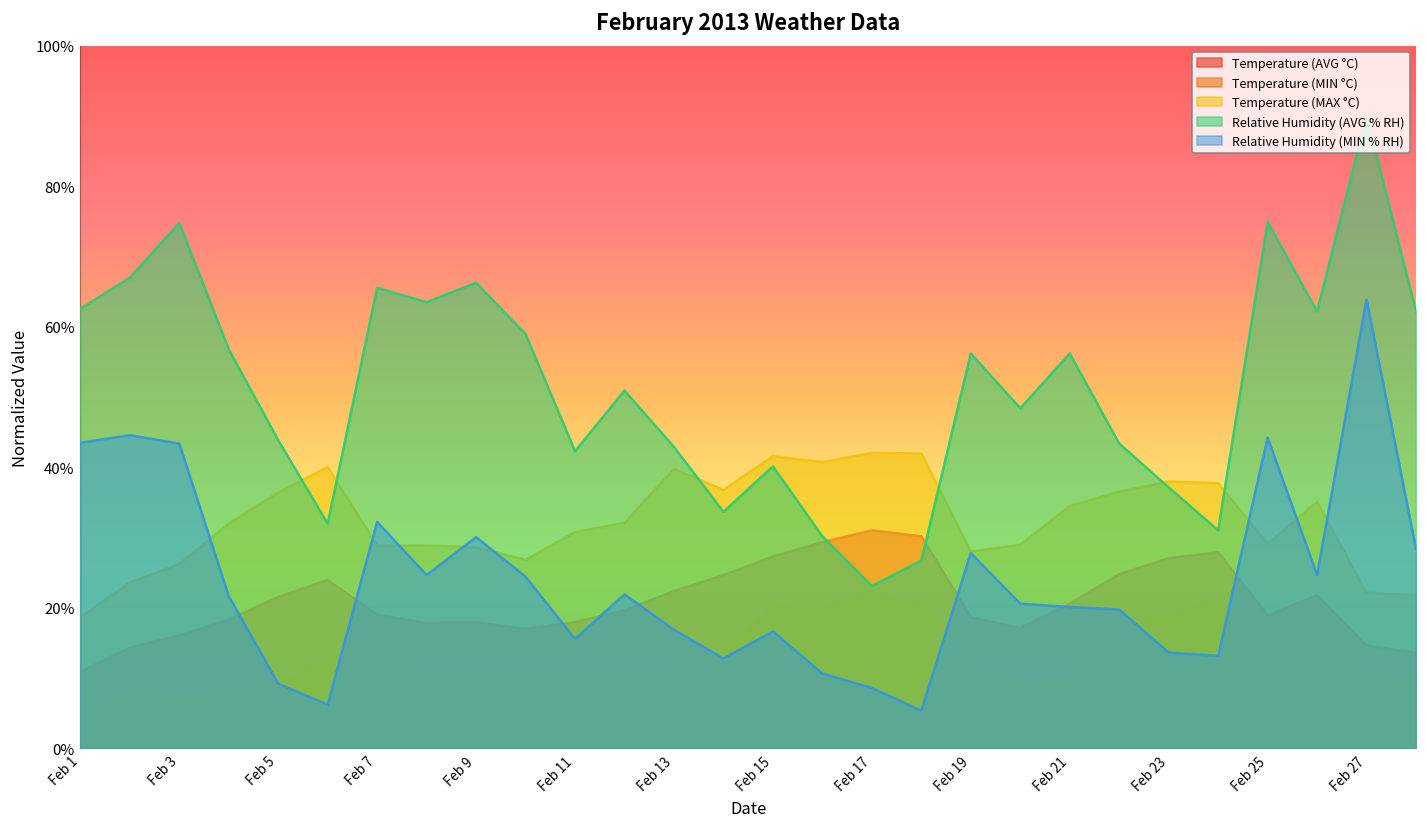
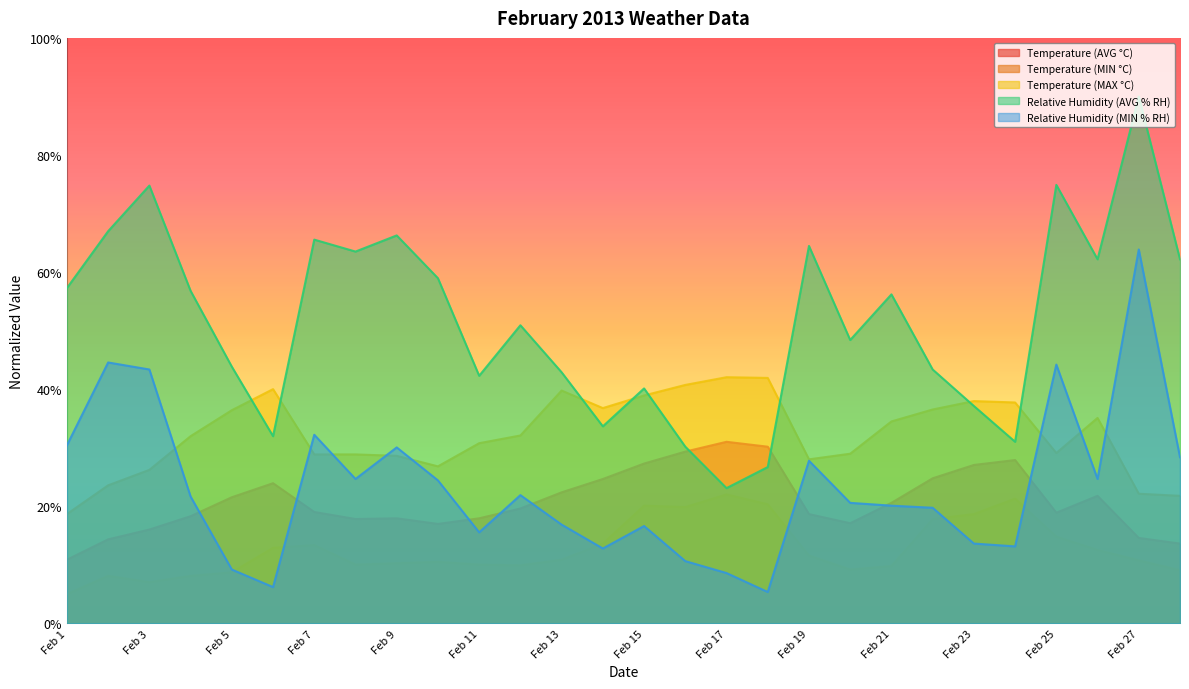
  {
    "Temperature (MAX °C)": {
      "Feb 1": "19%",
      "Feb 3": "26%",
      "Feb 5": "36%",
      "Feb 7": "29%",
      "Feb 9": "29%",
      "Feb 11": "31%",
      "Feb 13": "40%",
-     "Feb 15": "42%",
+     "Feb 15": "39%",
      "Feb 17": "42%",
      "Feb 21": "34%",
      "Feb 23": "38%",
      "Feb 25": "29%",
      "Feb 27": "22%"
    },
    "Relative Humidity (AVG % RH)": {
-     "Feb 1": "63%",
+     "Feb 1": "57%",
      "Feb 3": "75%",
      "Feb 5": "44%",
      "Feb 7": "66%",
      "Feb 9": "66%",
      "Feb 11": "42%",
      "Feb 13": "43%",
      "Feb 15": "40%",
      "Feb 17": "23%",
-     "Feb 19": "56%",
+     "Feb 19": "64%",
      "Feb 21": "56%",
      "Feb 23": "37%",
      "Feb 25": "75%"
    },
    "Relative Humidity (MIN % RH)": {
-     "Feb 1": "43%",
+     "Feb 1": "30%",
      "Feb 3": "43%",
      "Feb 5": "9%",
      "Feb 7": "32%",
      "Feb 9": "30%",
      "Feb 11": "16%",
      "Feb 13": "17%",
      "Feb 15": "17%",
      "Feb 17": "9%",
      "Feb 21": "20%",
      "Feb 23": "14%",
      "Feb 25": "44%",
      "Feb 27": "64%"
    }
  }
